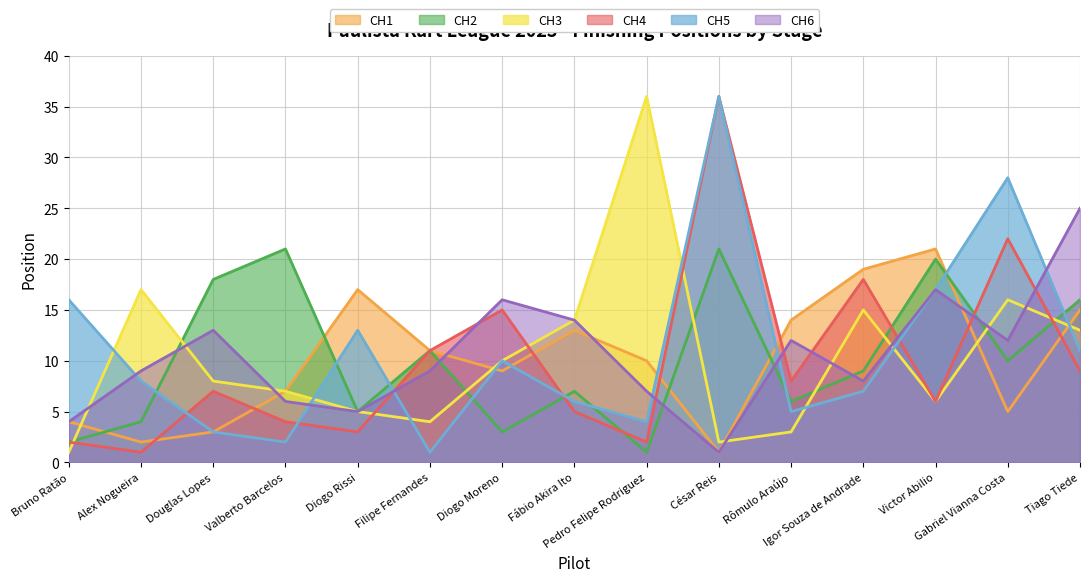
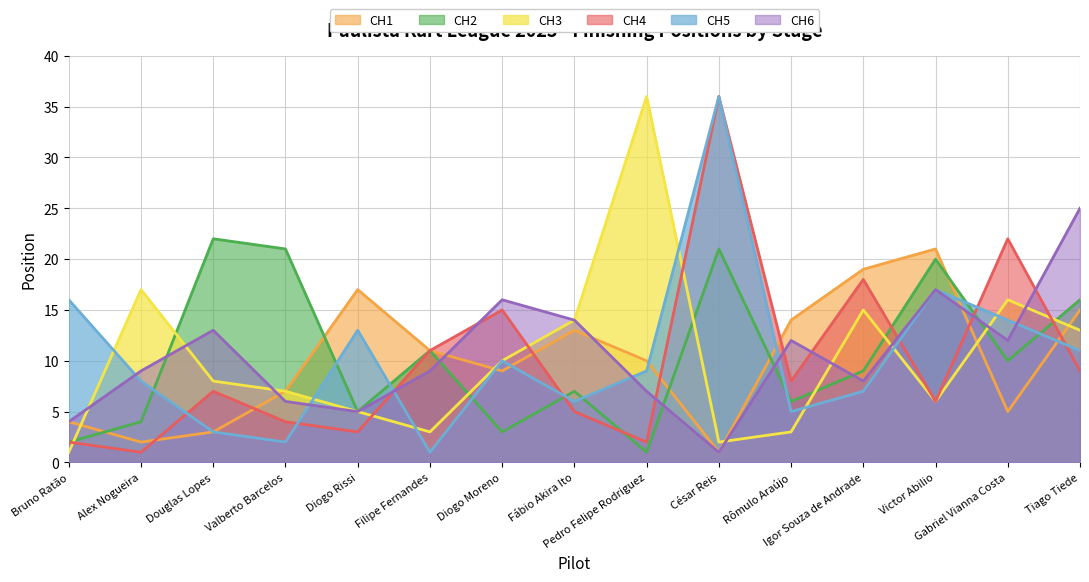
  {
    "CH1": {
      "Alex Nogueira": 2,
      "Diogo Rissi": 17,
      "Diogo Moreno": 9,
      "Fábio Akira Ito": 13,
      "Pedro Felipe Rodriguez": 10,
      "Rômulo Araújo": 14,
      "Igor Souza de Andrade": 19,
      "Victor Abilio": 21,
      "Gabriel Vianna Costa": 5,
      "Tiago Tiede": 15
    },
    "CH2": {
      "Alex Nogueira": 4,
-     "Douglas Lopes": 18,
+     "Douglas Lopes": 22,
      "Valberto Barcelos": 21,
      "Diogo Moreno": 3,
      "Fábio Akira Ito": 7,
      "Pedro Felipe Rodriguez": 1,
      "César Reis": 21,
      "Rômulo Araújo": 6,
      "Igor Souza de Andrade": 9,
      "Victor Abilio": 20,
      "Gabriel Vianna Costa": 10,
      "Tiago Tiede": 16
    },
    "CH3": {
      "Bruno Ratão": 1,
      "Alex Nogueira": 17,
      "Douglas Lopes": 8,
-     "Filipe Fernandes": 4,
+     "Filipe Fernandes": 3,
      "Pedro Felipe Rodriguez": 36,
      "César Reis": 2,
      "Rômulo Araújo": 3,
      "Igor Souza de Andrade": 15,
      "Gabriel Vianna Costa": 16,
      "Tiago Tiede": 13
    },
    "CH4": {
      "Alex Nogueira": 1,
      "Douglas Lopes": 7,
      "Valberto Barcelos": 4,
      "Diogo Rissi": 3,
      "Diogo Moreno": 15,
      "Fábio Akira Ito": 5,
      "Pedro Felipe Rodriguez": 2,
      "Rômulo Araújo": 8,
      "Igor Souza de Andrade": 18,
      "Gabriel Vianna Costa": 22,
      "Tiago Tiede": 9
    },
    "CH5": {
      "Bruno Ratão": 16,
      "Alex Nogueira": 8,
      "Valberto Barcelos": 2,
      "Diogo Rissi": 13,
      "Filipe Fernandes": 1,
      "Fábio Akira Ito": 6,
-     "Pedro Felipe Rodriguez": 4,
+     "Pedro Felipe Rodriguez": 9,
      "Rômulo Araújo": 5,
      "Igor Souza de Andrade": 7,
-     "Gabriel Vianna Costa": 28,
+     "Gabriel Vianna Costa": 14,
      "Tiago Tiede": 11
    },
    "CH6": {
      "Alex Nogueira": 9,
      "Douglas Lopes": 13,
      "Valberto Barcelos": 6,
      "Filipe Fernandes": 9,
      "Diogo Moreno": 16,
      "Pedro Felipe Rodriguez": 7,
      "Rômulo Araújo": 12,
      "Igor Souza de Andrade": 8,
      "Gabriel Vianna Costa": 12,
      "Tiago Tiede": 25
    }
  }
